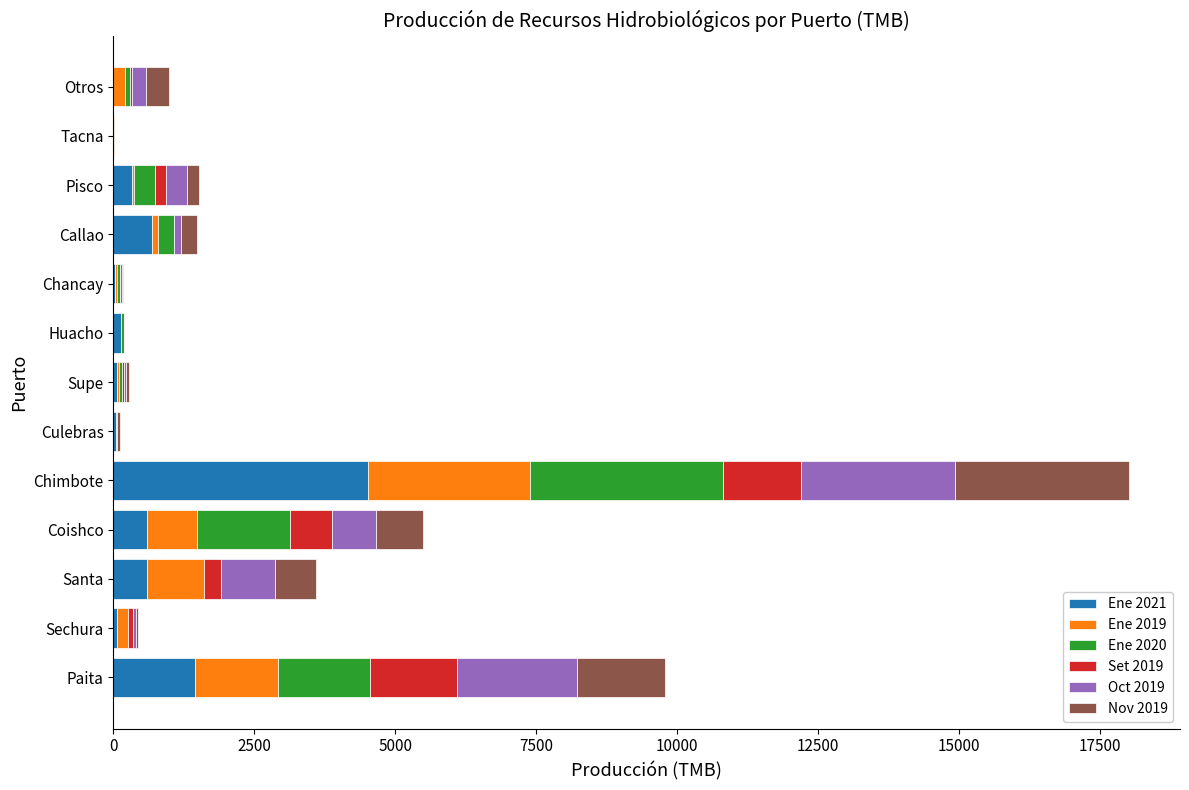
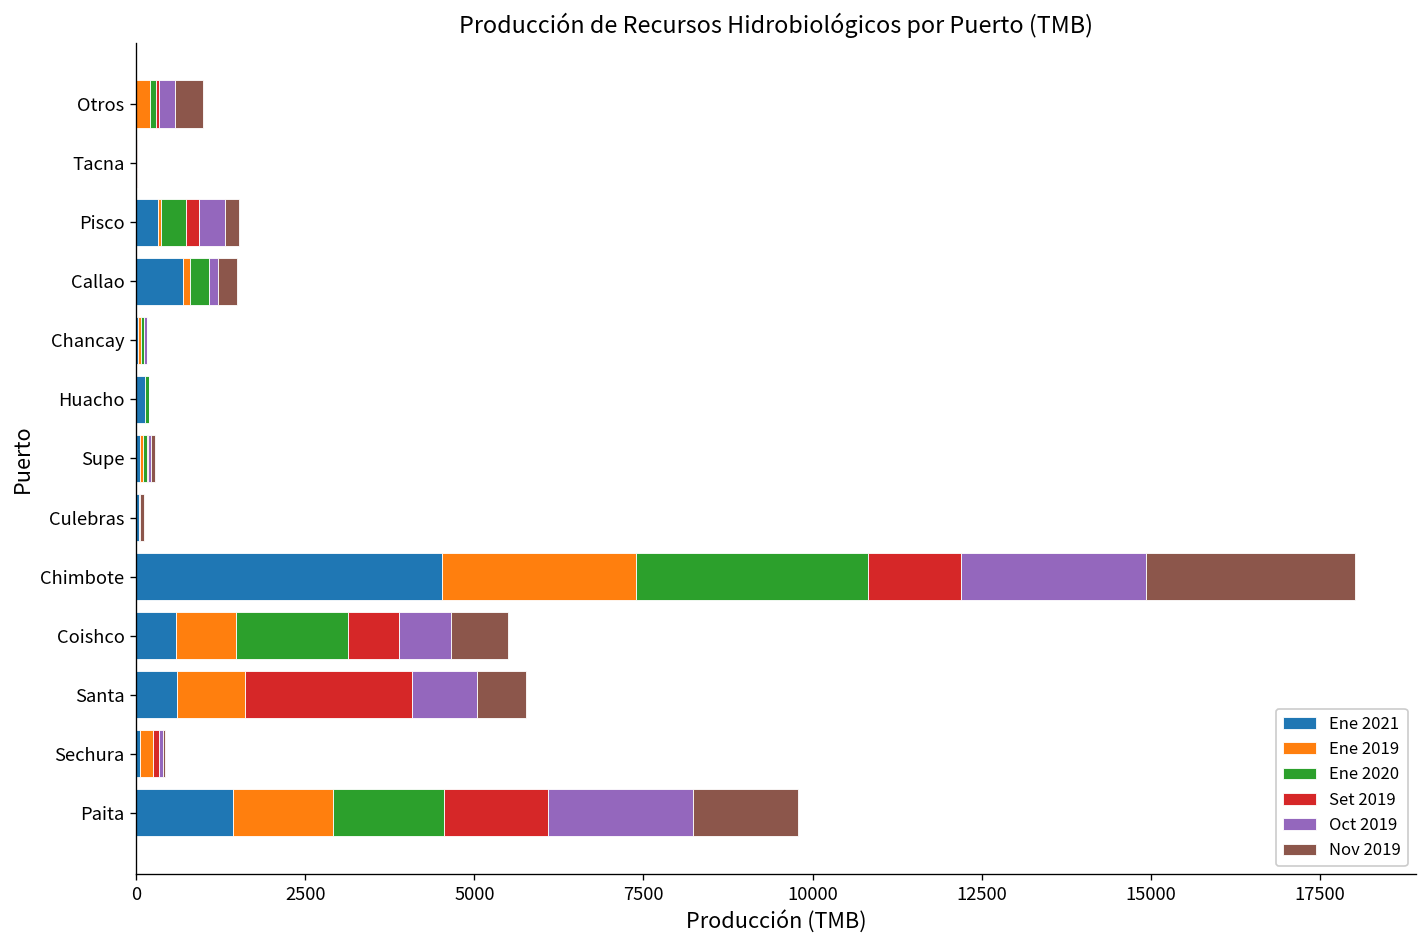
  {
    "Ene 2021": {
      "Otros": 0,
      "Pisco": 300,
      "Callao": 700,
      "Huacho": 100,
      "Supe": 100,
      "Chimbote": 4500,
      "Coishco": 600,
      "Santa": 600,
      "Sechura": 100,
      "Paita": 1400
    },
    "Ene 2019": {
      "Otros": 200,
      "Callao": 100,
      "Huacho": 0,
      "Culebras": 0,
      "Chimbote": 2900,
      "Coishco": 900,
      "Santa": 1000,
      "Sechura": 200,
      "Paita": 1500
    },
    "Ene 2020": {
      "Otros": 100,
      "Tacna": 0,
      "Pisco": 400,
      "Callao": 300,
      "Chancay": 100,
      "Huacho": 100,
      "Supe": 100,
      "Culebras": 0,
      "Chimbote": 3400,
      "Coishco": 1700,
      "Santa": 0,
      "Sechura": 0,
      "Paita": 1600
    },
    "Set 2019": {
      "Otros": 0,
      "Pisco": 200,
      "Chancay": 0,
      "Huacho": 0,
      "Chimbote": 1400,
      "Coishco": 800,
-     "Santa": 300,
+     "Santa": 2500,
      "Sechura": 100,
      "Paita": 1500
    },
    "Oct 2019": {
      "Otros": 200,
      "Tacna": 0,
      "Pisco": 400,
      "Callao": 100,
      "Huacho": 0,
      "Chimbote": 2700,
      "Coishco": 800,
      "Santa": 1000,
      "Sechura": 0,
      "Paita": 2100
    },
    "Nov 2019": {
      "Otros": 400,
      "Tacna": 0,
      "Pisco": 200,
      "Callao": 300,
      "Huacho": 0,
      "Supe": 100,
      "Culebras": 100,
      "Chimbote": 3100,
      "Coishco": 800,
      "Santa": 700,
      "Paita": 1600
    }
  }
